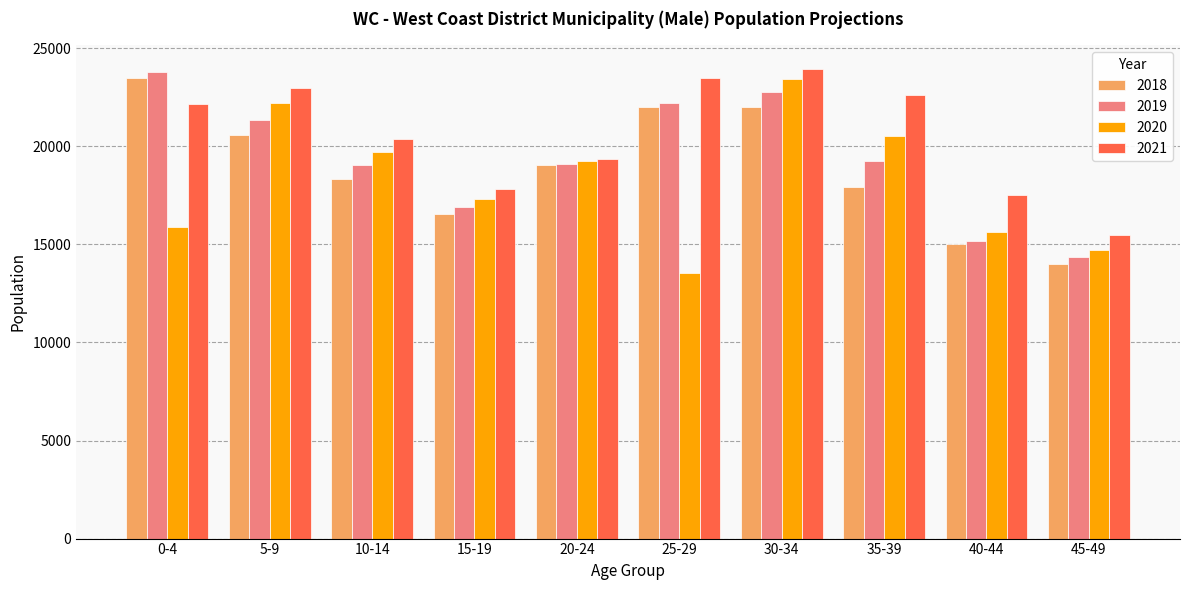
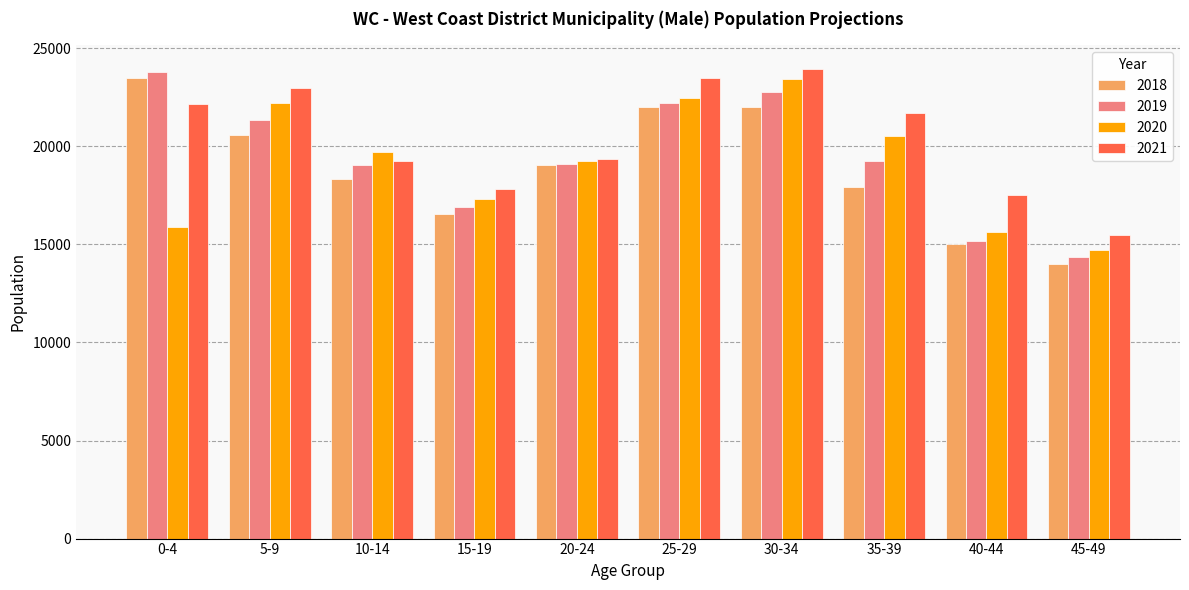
  {
    "2020": {
      "0-4": 15900,
      "5-9": 22200,
      "10-14": 19700,
      "15-19": 17300,
      "20-24": 19300,
-     "25-29": 13600,
+     "25-29": 22400,
      "30-34": 23400,
      "35-39": 20500,
      "40-44": 15600,
      "45-49": 14700
    },
    "2021": {
      "0-4": 22100,
      "5-9": 23000,
-     "10-14": 20400,
+     "10-14": 19300,
      "15-19": 17800,
      "20-24": 19400,
      "25-29": 23500,
      "30-34": 24000,
-     "35-39": 22600,
+     "35-39": 21700,
      "40-44": 17500,
      "45-49": 15500
    }
  }
